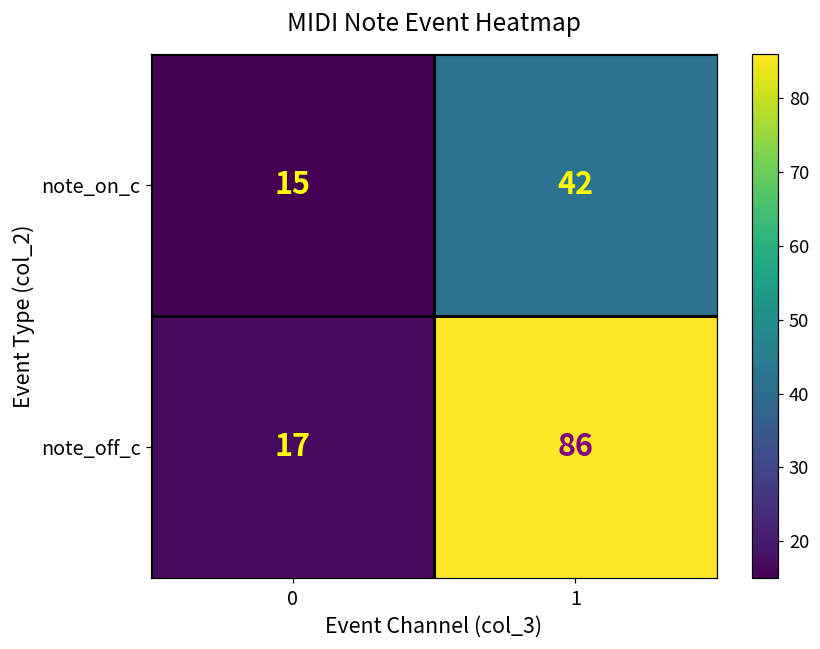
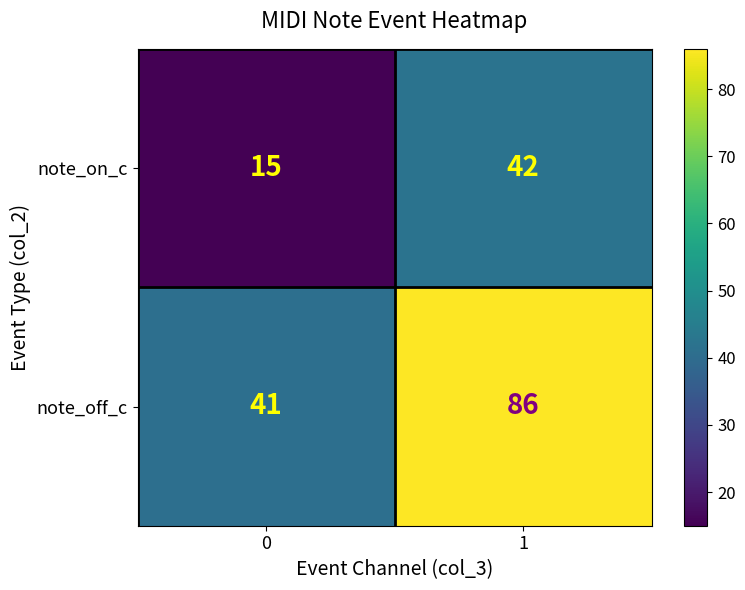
  {
    "note_on_c": {
      "0": 15,
      "1": 42
    },
    "note_off_c": {
-     "0": 17,
+     "0": 41,
      "1": 86
    }
  }
